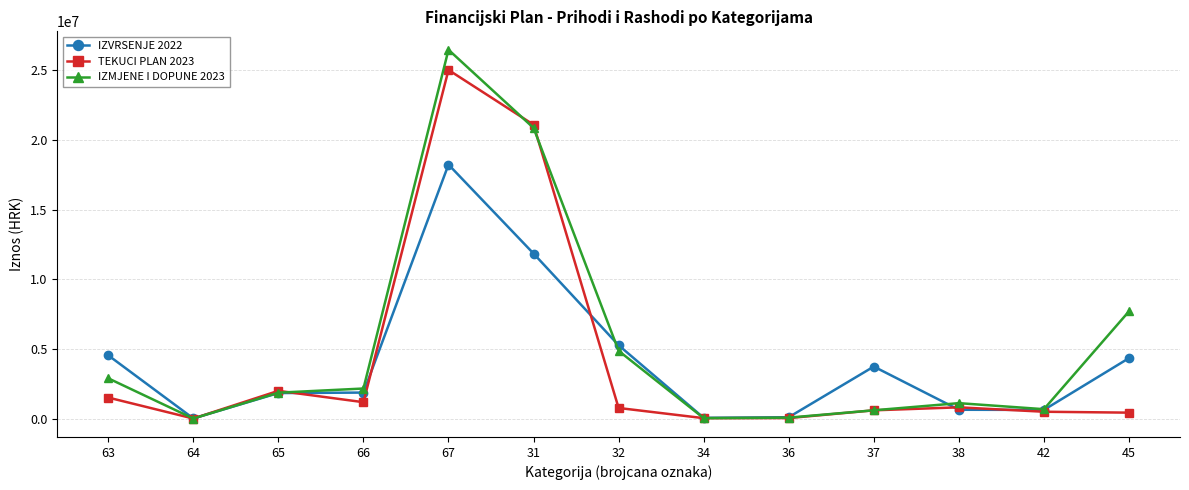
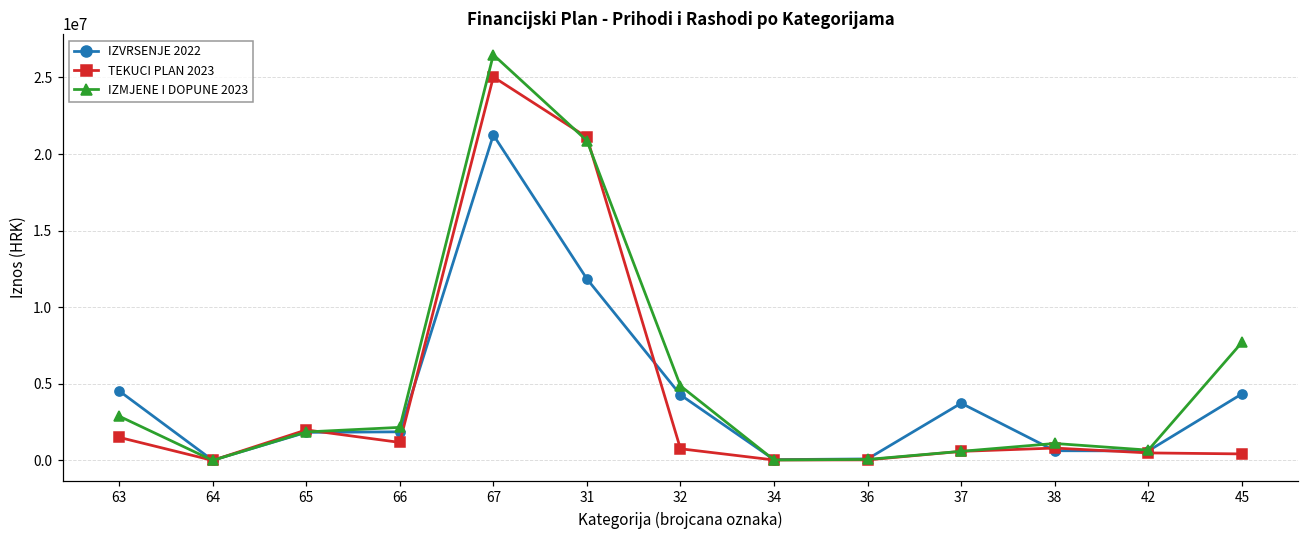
  {
    "IZVRSENJE 2022": {
      "63": 4500000,
      "66": 1900000,
-     "67": 18200000,
+     "67": 21200000,
      "31": 11800000,
-     "32": 5300000,
+     "32": 4300000,
      "37": 3700000,
      "45": 4300000
    },
    "TEKUCI PLAN 2023": {
      "63": 1500000,
      "66": 1200000,
      "67": 25000000,
      "31": 21100000,
      "32": 800000,
      "45": 400000
    },
    "IZMJENE I DOPUNE 2023": {
      "63": 2900000,
      "66": 2200000,
      "67": 26500000,
      "31": 20900000,
      "32": 4900000,
      "38": 1100000,
      "45": 7700000
    }
  }
